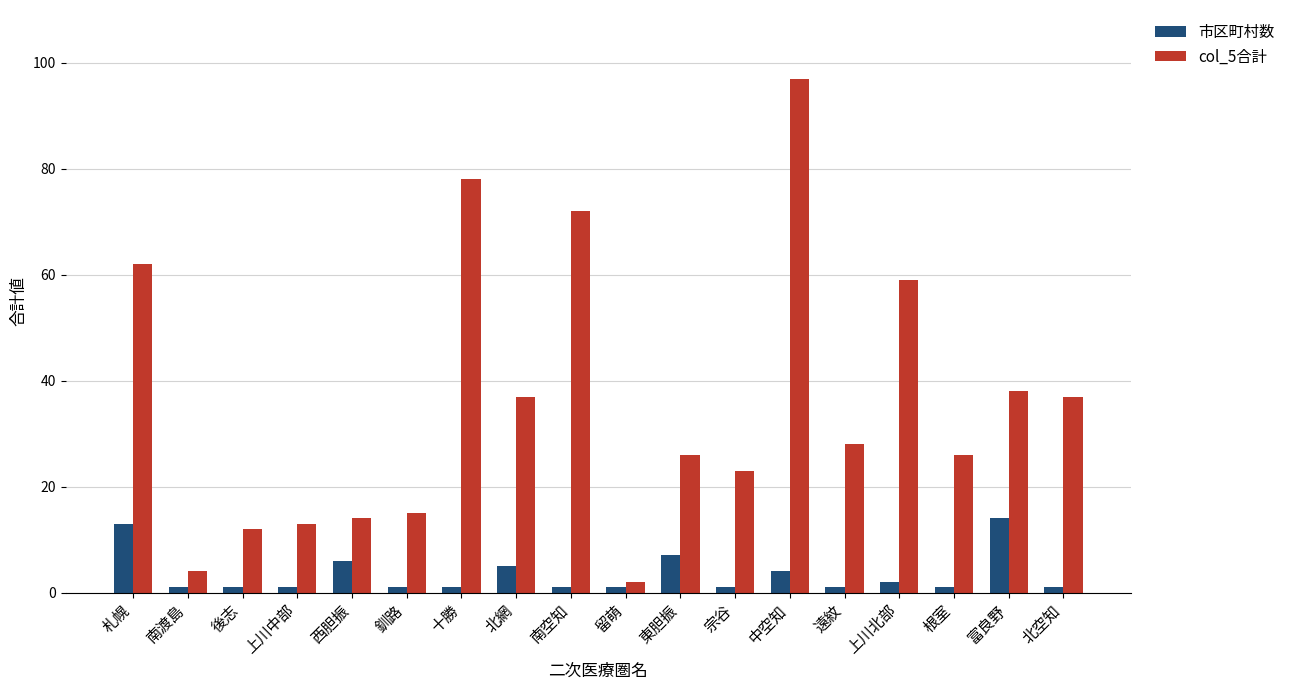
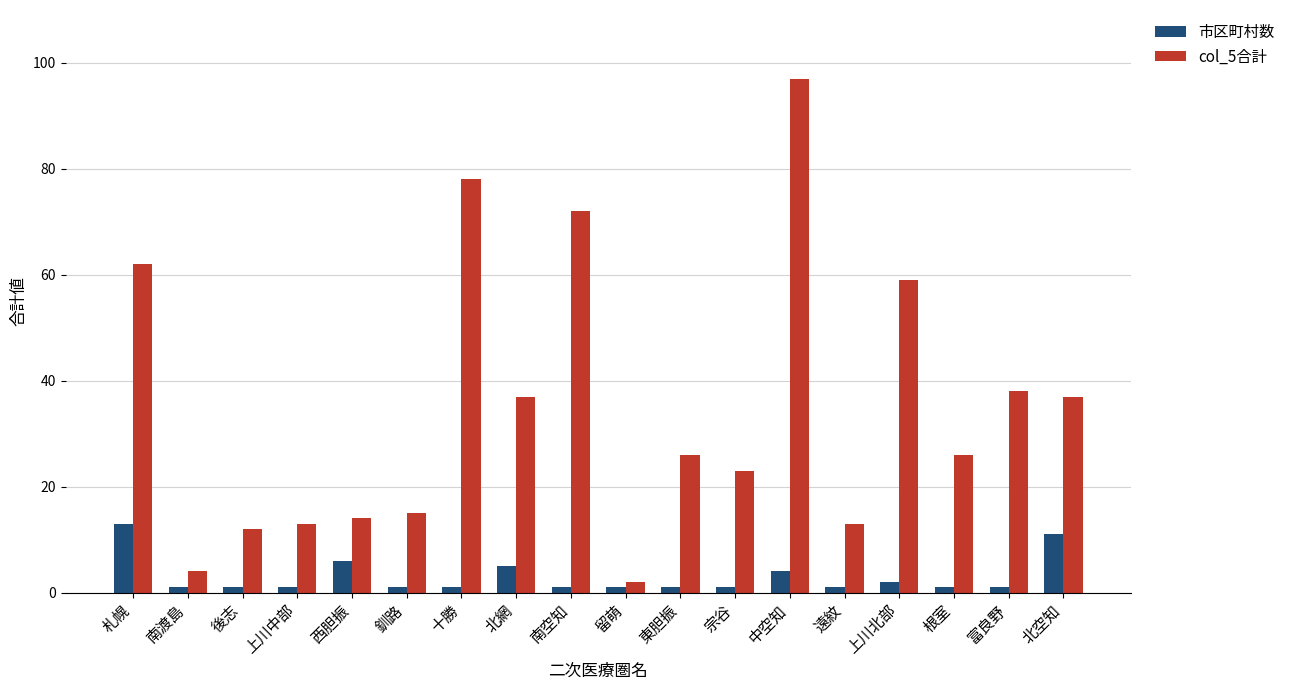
  {
    "市区町村数": {
      "札幌": 13,
      "南渡島": 1,
      "後志": 1,
      "上川中部": 1,
      "西胆振": 6,
      "釧路": 1,
      "十勝": 1,
      "北網": 5,
      "南空知": 1,
      "留萌": 1,
-     "東胆振": 7,
+     "東胆振": 1,
      "宗谷": 1,
      "中空知": 4,
      "遠紋": 1,
      "上川北部": 2,
      "根室": 1,
-     "富良野": 14,
-     "北空知": 1
+     "富良野": 1,
+     "北空知": 11
    },
    "col_5合計": {
      "札幌": 62,
      "南渡島": 4,
      "後志": 12,
      "上川中部": 13,
      "西胆振": 14,
      "釧路": 15,
      "十勝": 78,
      "北網": 37,
      "南空知": 72,
      "留萌": 2,
      "東胆振": 26,
      "宗谷": 23,
      "中空知": 97,
-     "遠紋": 28,
+     "遠紋": 13,
      "上川北部": 59,
      "根室": 26,
      "富良野": 38,
      "北空知": 37
    }
  }
